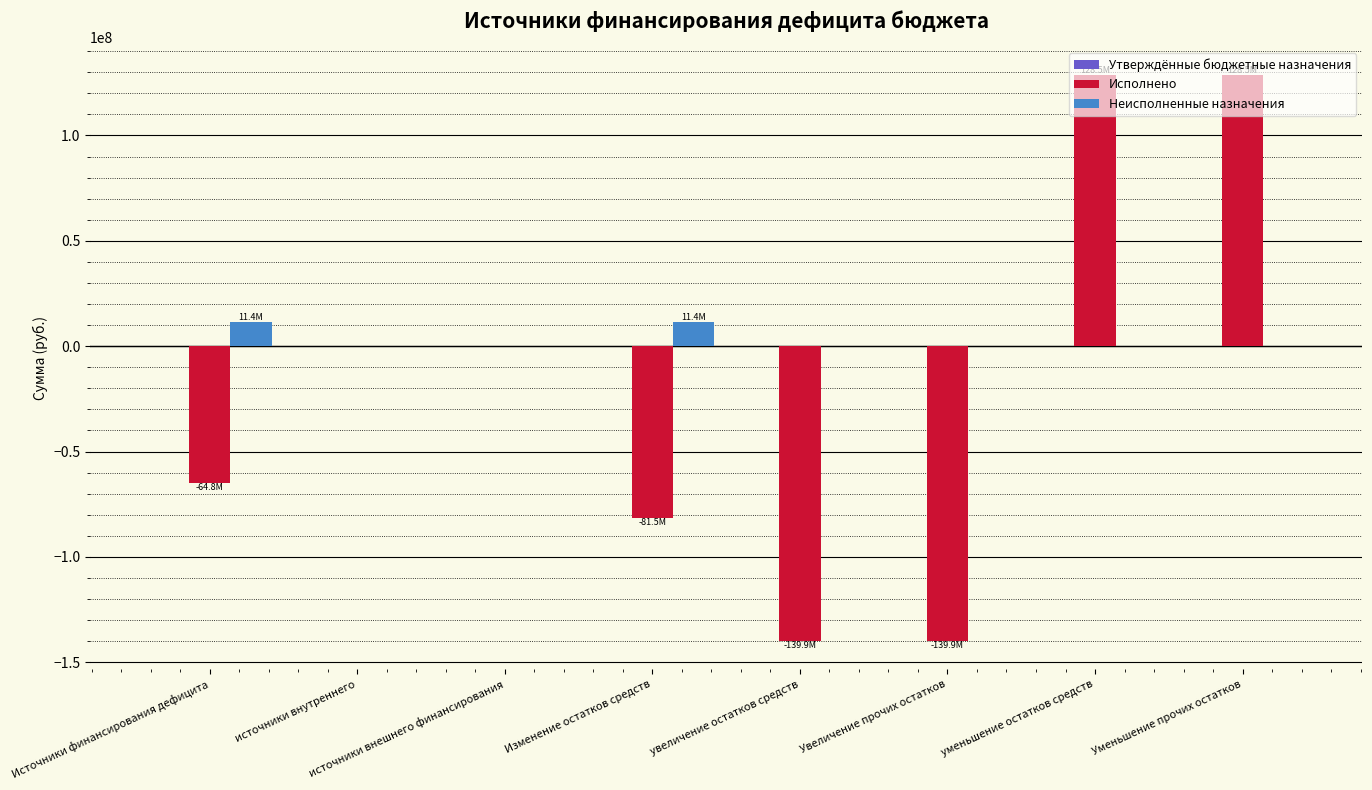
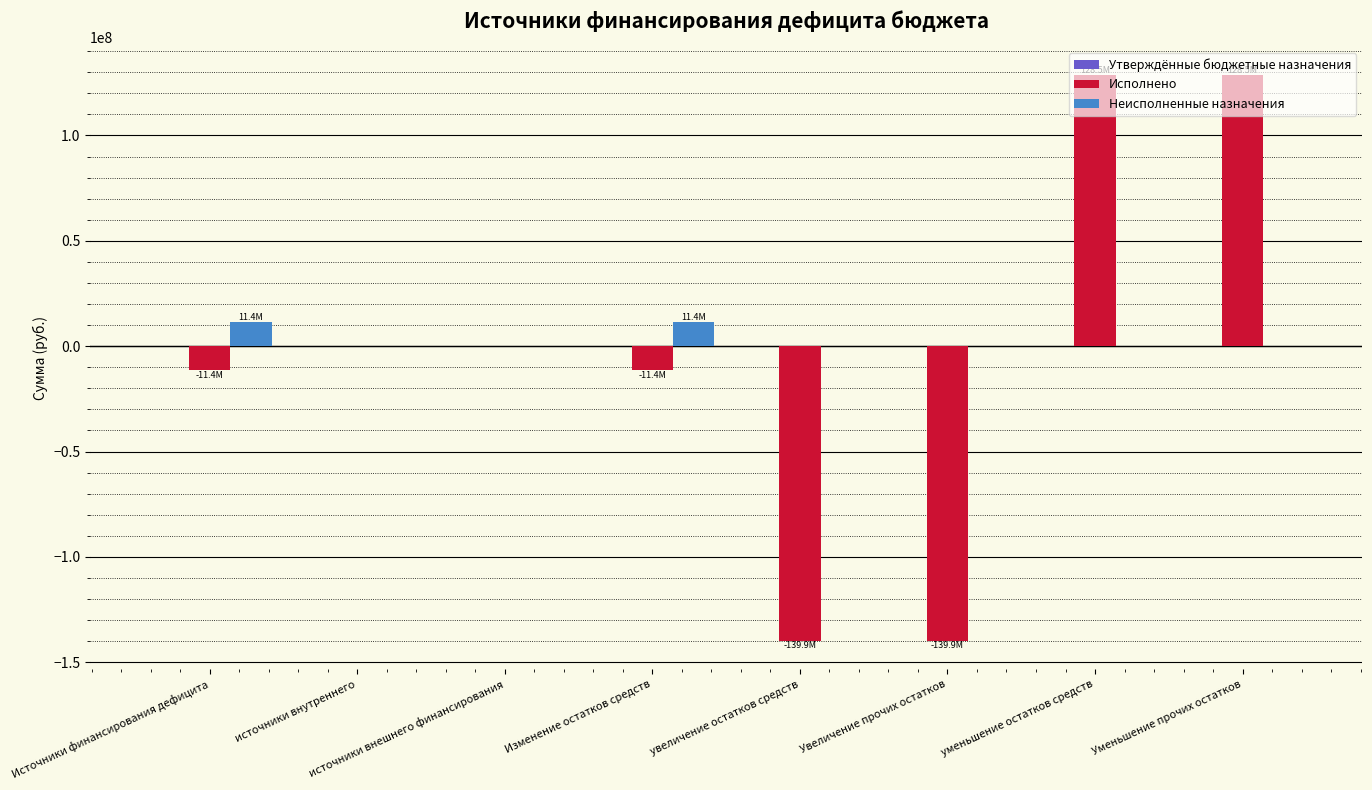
  {
    "Исполнено": {
-     "Источники финансирования дефицита": "-64.8M",
-     "Изменение остатков средств": "-81.5M",
+     "Источники финансирования дефицита": "-11.4M",
+     "Изменение остатков средств": "-11.4M",
      "увеличение остатков средств": "-139.9M",
      "Увеличение прочих остатков": "-139.9M"
    }
  }
